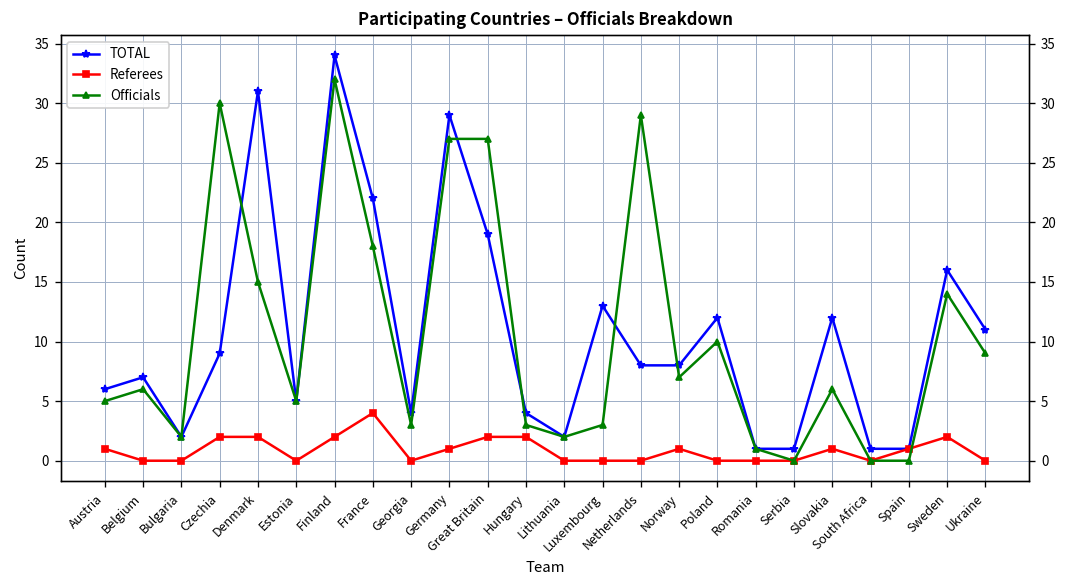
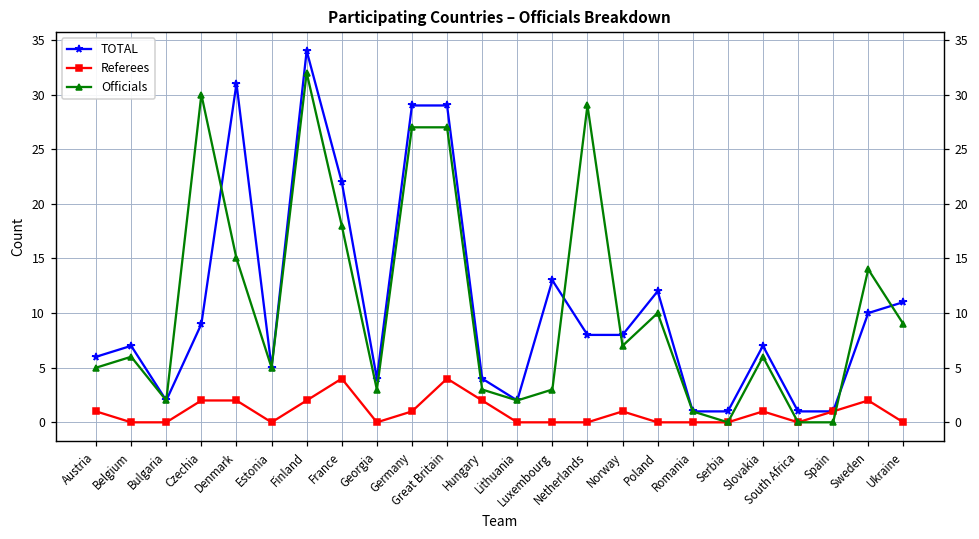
  {
    "TOTAL": {
      "Austria": 6,
      "Belgium": 7,
      "Czechia": 9,
      "Denmark": 31,
      "Finland": 34,
      "France": 22,
      "Georgia": 4,
      "Germany": 29,
-     "Great Britain": 19,
+     "Great Britain": 29,
      "Hungary": 4,
      "Luxembourg": 13,
      "Netherlands": 8,
      "Norway": 8,
      "Poland": 12,
      "Serbia": 1,
-     "Slovakia": 12,
+     "Slovakia": 7,
      "South Africa": 1,
-     "Sweden": 16,
+     "Sweden": 10,
      "Ukraine": 11
    },
    "Referees": {
      "Austria": 1,
      "Belgium": 0,
      "Bulgaria": 0,
      "Czechia": 2,
      "Denmark": 2,
      "Estonia": 0,
      "Finland": 2,
      "France": 4,
      "Georgia": 0,
      "Germany": 1,
-     "Great Britain": 2,
+     "Great Britain": 4,
      "Hungary": 2,
      "Lithuania": 0,
      "Luxembourg": 0,
      "Netherlands": 0,
      "Norway": 1,
      "Poland": 0,
      "Romania": 0,
      "Slovakia": 1,
      "Sweden": 2,
      "Ukraine": 0
    },
    "Officials": {
      "Austria": 5,
      "Belgium": 6,
      "Czechia": 30,
      "Denmark": 15,
      "Finland": 32,
      "France": 18,
      "Georgia": 3,
      "Germany": 27,
      "Great Britain": 27,
      "Hungary": 3,
      "Luxembourg": 3,
      "Netherlands": 29,
      "Norway": 7,
      "Poland": 10,
      "Slovakia": 6,
      "Spain": 0,
      "Sweden": 14,
      "Ukraine": 9
    }
  }
